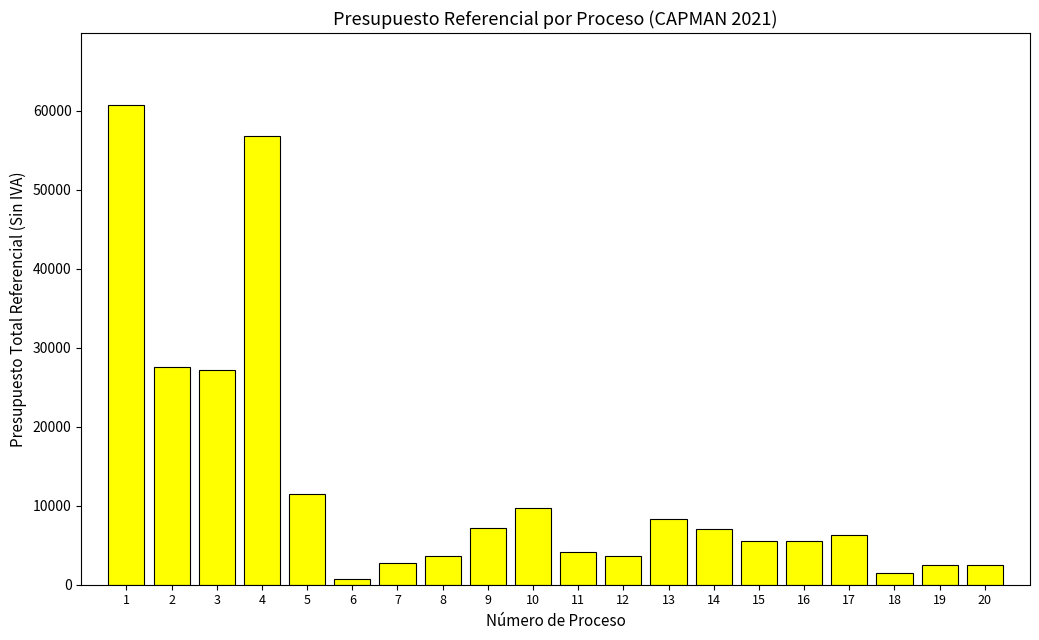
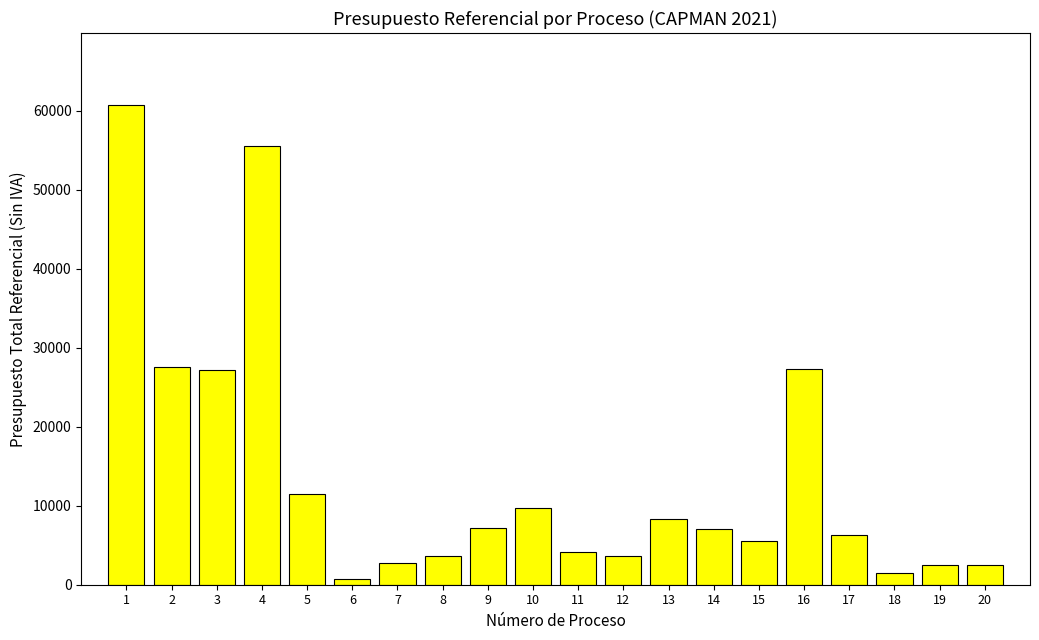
  {
    "1": 61000,
    "2": 28000,
    "3": 27000,
-   "4": 57000,
+   "4": 56000,
    "5": 11000,
    "6": 1000,
    "7": 3000,
    "8": 4000,
    "9": 7000,
    "10": 10000,
    "11": 4000,
    "12": 4000,
    "13": 8000,
    "14": 7000,
    "15": 6000,
-   "16": 6000,
+   "16": 27000,
    "17": 6000,
    "18": 2000,
    "19": 2000,
    "20": 2000
  }
